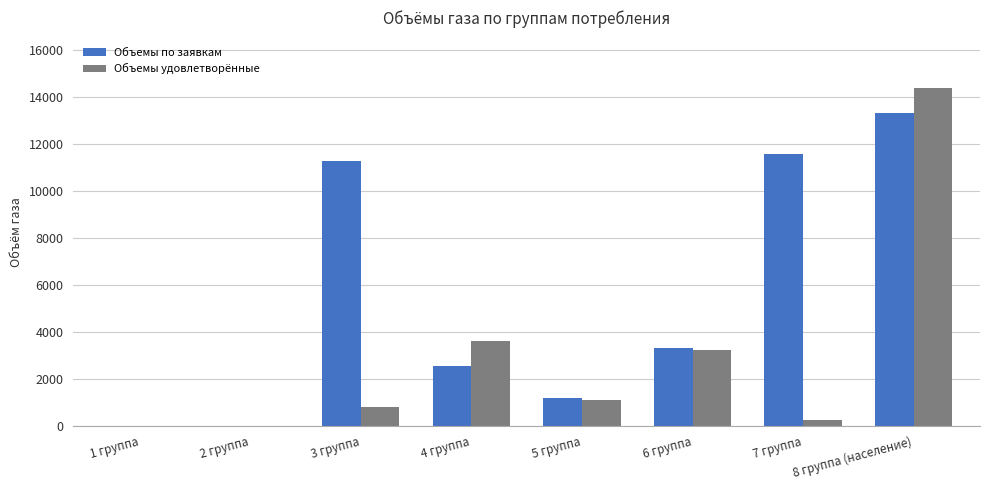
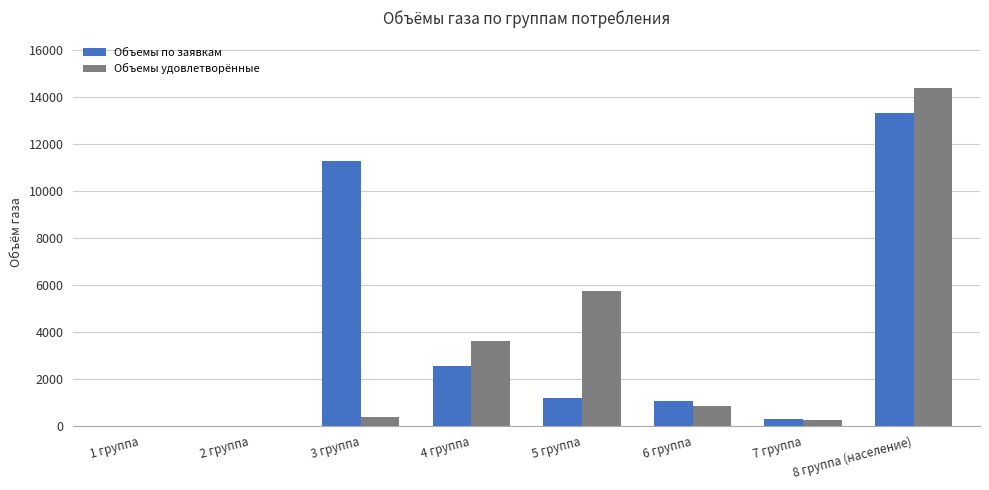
  {
    "Объемы по заявкам": {
      "1 группа": 0,
      "2 группа": 0,
      "3 группа": 11300,
      "4 группа": 2500,
      "5 группа": 1200,
-     "6 группа": 3300,
-     "7 группа": 11600,
+     "6 группа": 1100,
+     "7 группа": 300,
      "8 группа (население)": 13300
    },
    "Объемы удовлетворённые": {
      "1 группа": 0,
      "2 группа": 0,
-     "3 группа": 800,
+     "3 группа": 400,
      "4 группа": 3600,
-     "5 группа": 1100,
-     "6 группа": 3200,
+     "5 группа": 5700,
+     "6 группа": 800,
      "7 группа": 200,
      "8 группа (население)": 14400
    }
  }
